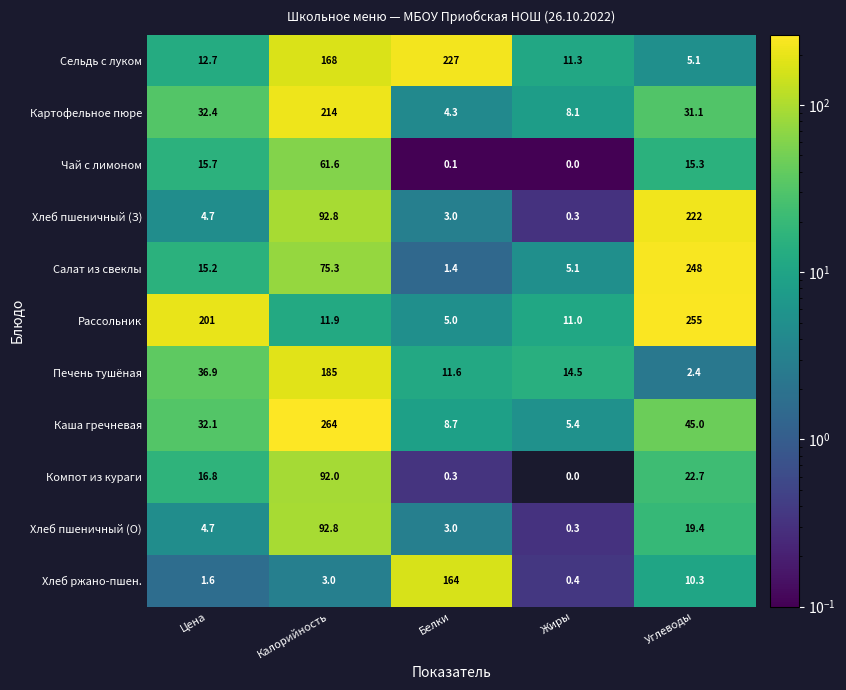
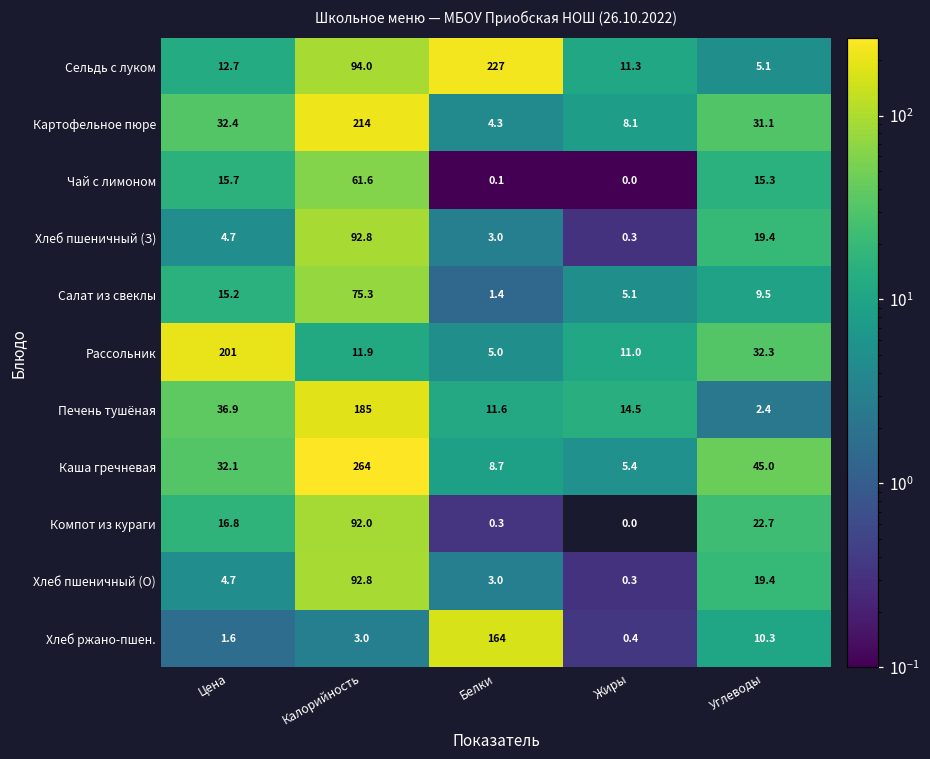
  {
    "Сельдь с луком": {
      "Цена": 12.7,
-     "Калорийность": 168,
+     "Калорийность": 94.0,
      "Белки": 227,
      "Жиры": 11.3,
      "Углеводы": 5.1
    },
    "Картофельное пюре": {
      "Цена": 32.4,
      "Калорийность": 214,
      "Белки": 4.3,
      "Жиры": 8.1,
      "Углеводы": 31.1
    },
    "Чай с лимоном": {
      "Цена": 15.7,
      "Калорийность": 61.6,
      "Белки": 0.1,
      "Жиры": 0.0,
      "Углеводы": 15.3
    },
    "Хлеб пшеничный (З)": {
      "Цена": 4.7,
      "Калорийность": 92.8,
      "Белки": 3.0,
      "Жиры": 0.3,
-     "Углеводы": 222
+     "Углеводы": 19.4
    },
    "Салат из свеклы": {
      "Цена": 15.2,
      "Калорийность": 75.3,
      "Белки": 1.4,
      "Жиры": 5.1,
-     "Углеводы": 248
+     "Углеводы": 9.5
    },
    "Рассольник": {
      "Цена": 201,
      "Калорийность": 11.9,
      "Белки": 5.0,
      "Жиры": 11.0,
-     "Углеводы": 255
+     "Углеводы": 32.3
    },
    "Печень тушёная": {
      "Цена": 36.9,
      "Калорийность": 185,
      "Белки": 11.6,
      "Жиры": 14.5,
      "Углеводы": 2.4
    },
    "Каша гречневая": {
      "Цена": 32.1,
      "Калорийность": 264,
      "Белки": 8.7,
      "Жиры": 5.4,
      "Углеводы": 45.0
    },
    "Компот из кураги": {
      "Цена": 16.8,
      "Калорийность": 92.0,
      "Белки": 0.3,
      "Жиры": 0.0,
      "Углеводы": 22.7
    },
    "Хлеб пшеничный (О)": {
      "Цена": 4.7,
      "Калорийность": 92.8,
      "Белки": 3.0,
      "Жиры": 0.3,
      "Углеводы": 19.4
    },
    "Хлеб ржано-пшен.": {
      "Цена": 1.6,
      "Калорийность": 3.0,
      "Белки": 164,
      "Жиры": 0.4,
      "Углеводы": 10.3
    }
  }
